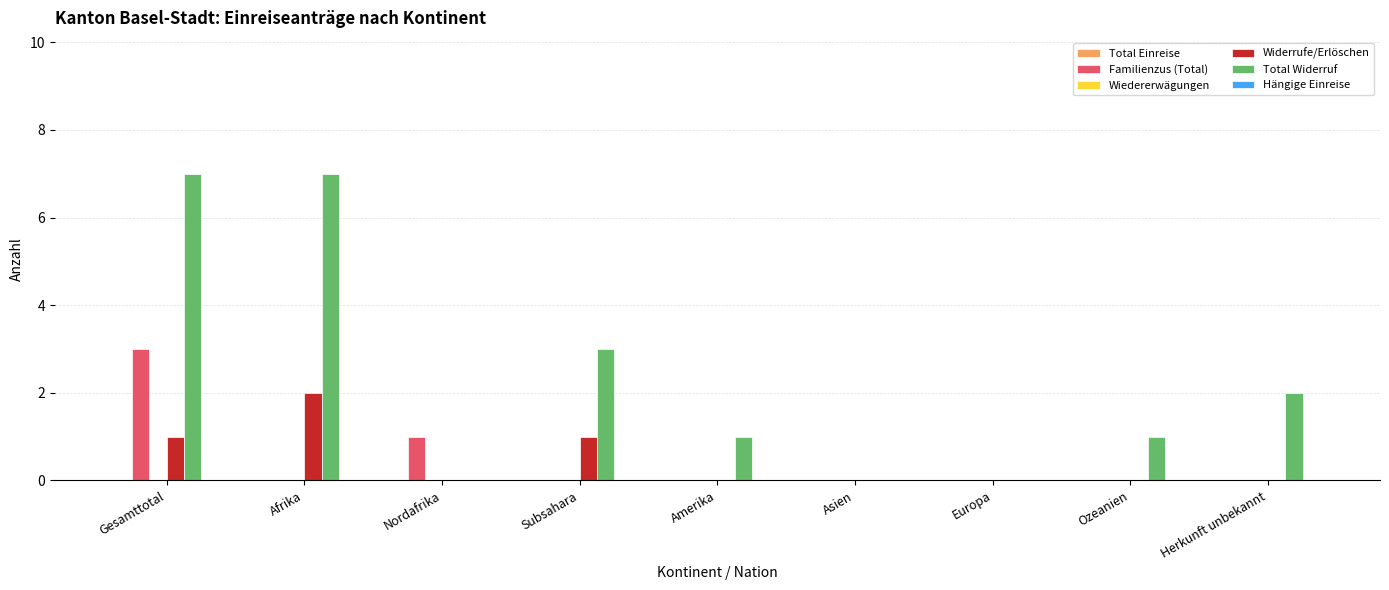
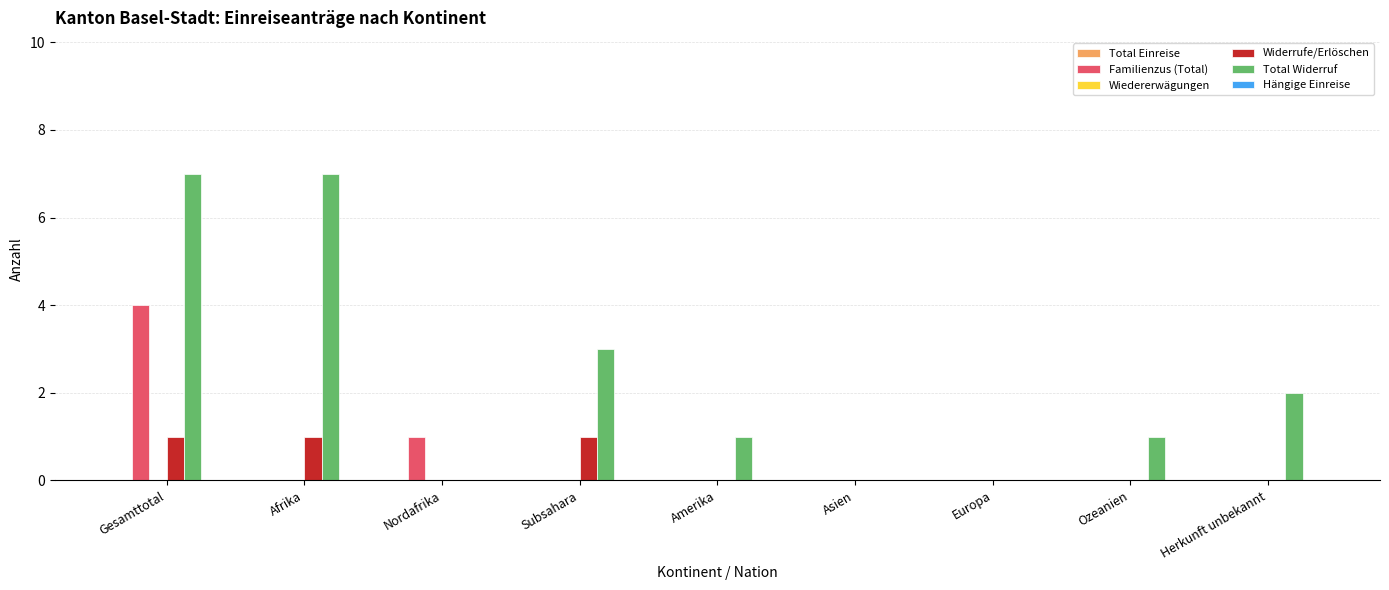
  {
    "Total Einreise": {
      "Gesamttotal": 0,
      "Afrika": 0,
      "Nordafrika": 0,
      "Subsahara": 0,
      "Amerika": 0,
      "Asien": 0,
      "Europa": 0,
      "Ozeanien": 0,
      "Herkunft unbekannt": 0
    },
    "Familienzus (Total)": {
-     "Gesamttotal": 3,
+     "Gesamttotal": 4,
      "Afrika": 0,
      "Nordafrika": 1,
      "Subsahara": 0,
      "Amerika": 0,
      "Asien": 0,
      "Europa": 0,
      "Ozeanien": 0,
      "Herkunft unbekannt": 0
    },
    "Wiedererwägungen": {
      "Gesamttotal": 0,
      "Afrika": 0,
      "Nordafrika": 0,
      "Subsahara": 0,
      "Amerika": 0,
      "Asien": 0,
      "Europa": 0,
      "Ozeanien": 0,
      "Herkunft unbekannt": 0
    },
    "Widerrufe/Erlöschen": {
      "Gesamttotal": 1,
-     "Afrika": 2,
+     "Afrika": 1,
      "Nordafrika": 0,
      "Subsahara": 1,
      "Amerika": 0,
      "Asien": 0,
      "Europa": 0,
      "Ozeanien": 0,
      "Herkunft unbekannt": 0
    },
    "Total Widerruf": {
      "Gesamttotal": 7,
      "Afrika": 7,
      "Nordafrika": 0,
      "Subsahara": 3,
      "Amerika": 1,
      "Asien": 0,
      "Europa": 0,
      "Ozeanien": 1,
      "Herkunft unbekannt": 2
    },
    "Hängige Einreise": {
      "Gesamttotal": 0,
      "Afrika": 0,
      "Nordafrika": 0,
      "Subsahara": 0,
      "Amerika": 0,
      "Asien": 0,
      "Europa": 0,
      "Ozeanien": 0,
      "Herkunft unbekannt": 0
    }
  }
